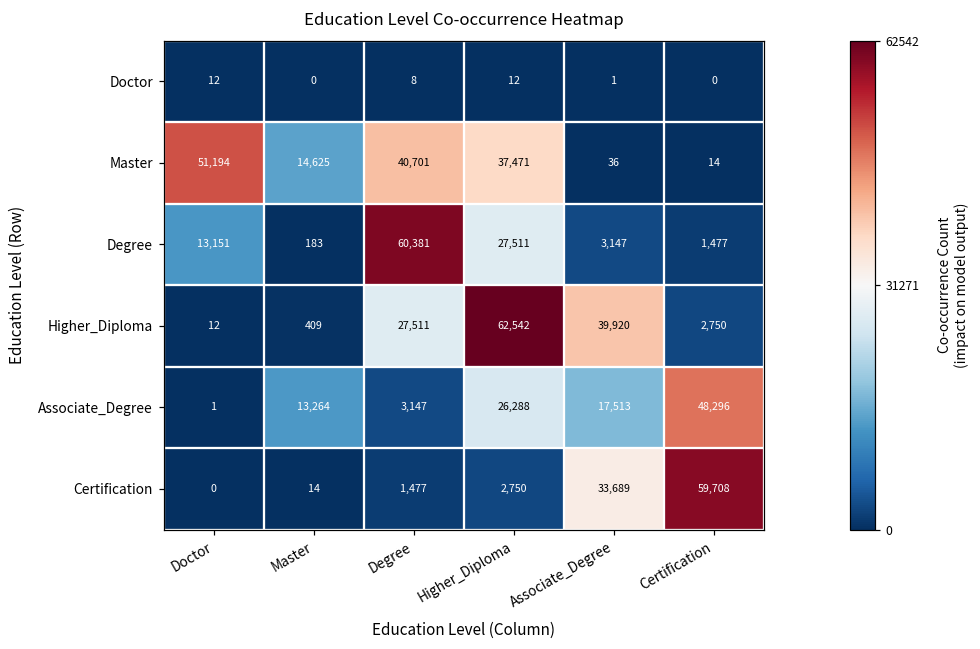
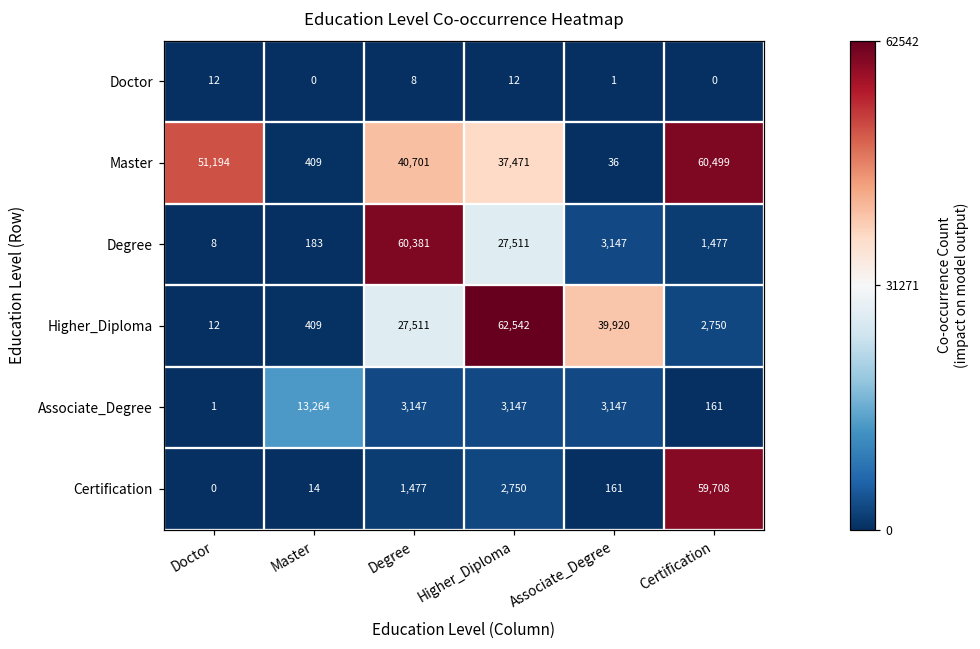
  {
    "Doctor": {
      "Doctor": "12",
      "Master": "0",
      "Degree": "8",
      "Higher_Diploma": "12",
      "Associate_Degree": "1",
      "Certification": "0"
    },
    "Master": {
      "Doctor": "51,194",
-     "Master": "14,625",
+     "Master": "409",
      "Degree": "40,701",
      "Higher_Diploma": "37,471",
      "Associate_Degree": "36",
-     "Certification": "14"
+     "Certification": "60,499"
    },
    "Degree": {
-     "Doctor": "13,151",
+     "Doctor": "8",
      "Master": "183",
      "Degree": "60,381",
      "Higher_Diploma": "27,511",
      "Associate_Degree": "3,147",
      "Certification": "1,477"
    },
    "Higher_Diploma": {
      "Doctor": "12",
      "Master": "409",
      "Degree": "27,511",
      "Higher_Diploma": "62,542",
      "Associate_Degree": "39,920",
      "Certification": "2,750"
    },
    "Associate_Degree": {
      "Doctor": "1",
      "Master": "13,264",
      "Degree": "3,147",
-     "Higher_Diploma": "26,288",
-     "Associate_Degree": "17,513",
-     "Certification": "48,296"
+     "Higher_Diploma": "3,147",
+     "Associate_Degree": "3,147",
+     "Certification": "161"
    },
    "Certification": {
      "Doctor": "0",
      "Master": "14",
      "Degree": "1,477",
      "Higher_Diploma": "2,750",
-     "Associate_Degree": "33,689",
+     "Associate_Degree": "161",
      "Certification": "59,708"
    }
  }
